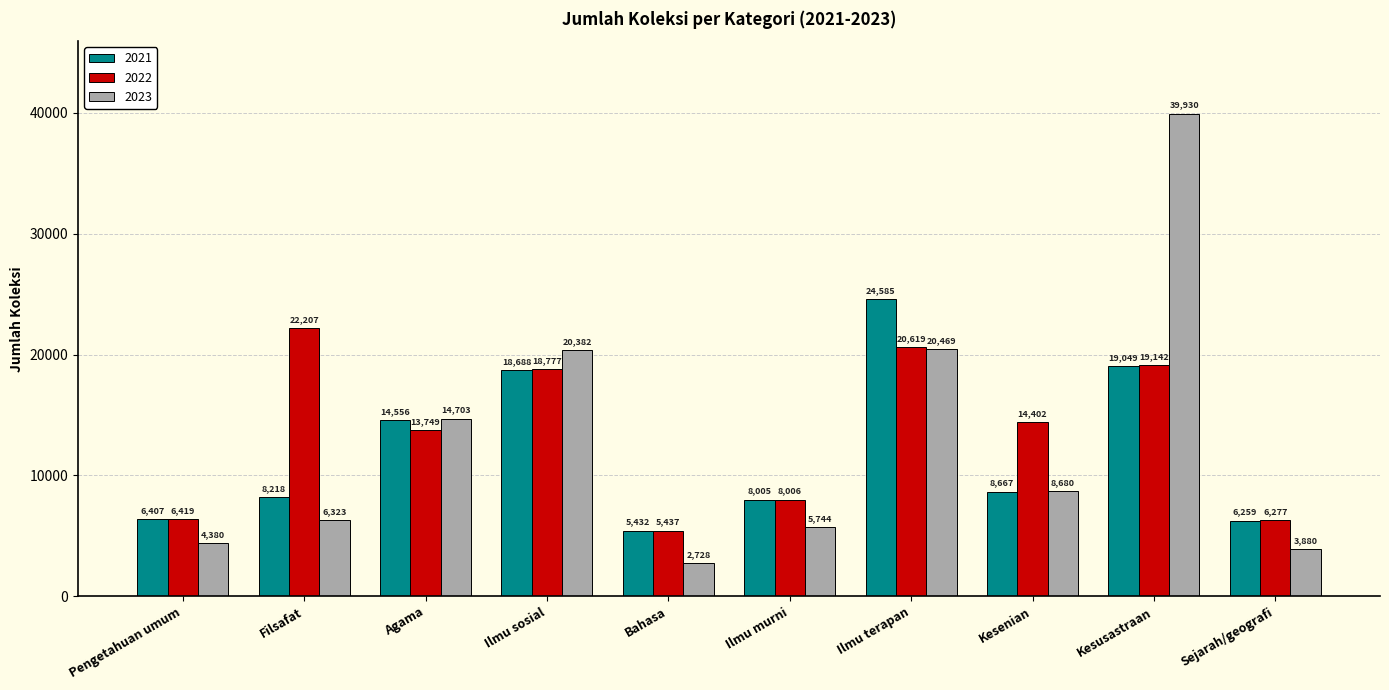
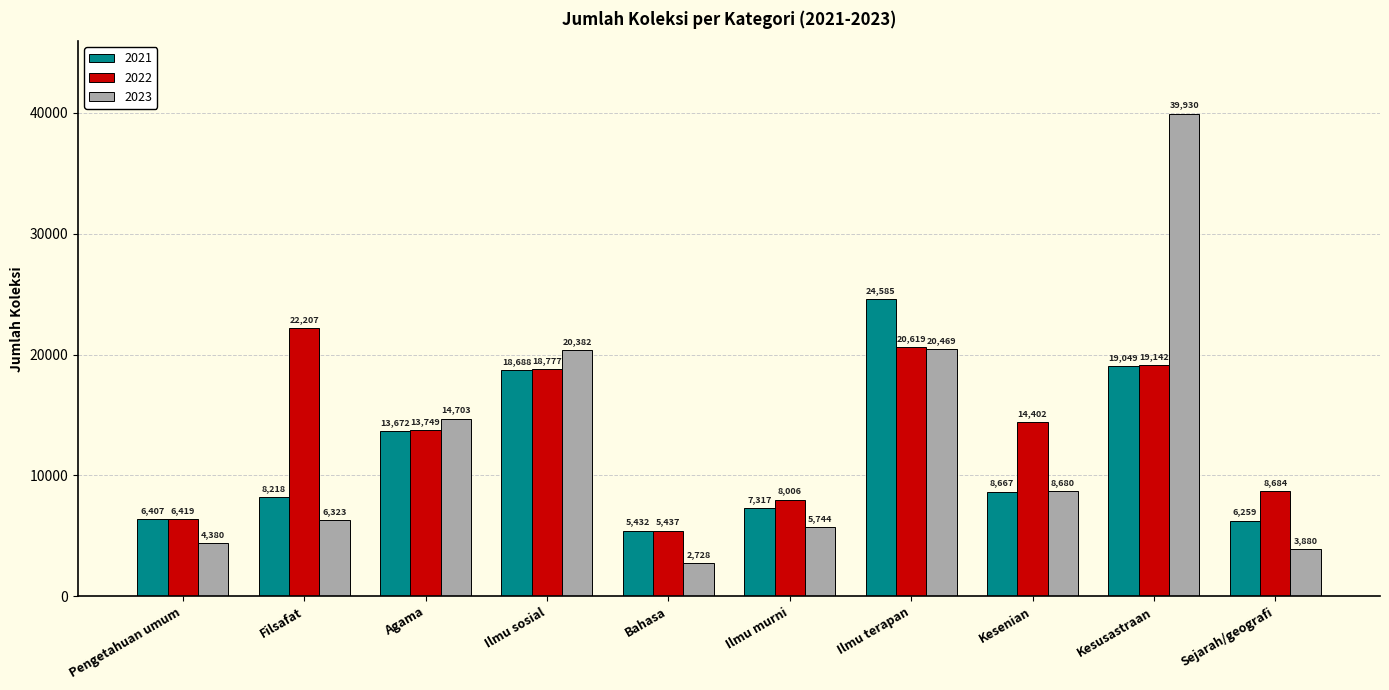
  {
    "2021": {
      "Pengetahuan umum": "6,407",
      "Filsafat": "8,218",
-     "Agama": "14,556",
+     "Agama": "13,672",
      "Ilmu sosial": "18,688",
      "Bahasa": "5,432",
-     "Ilmu murni": "8,005",
+     "Ilmu murni": "7,317",
      "Ilmu terapan": "24,585",
      "Kesenian": "8,667",
      "Kesusastraan": "19,049",
      "Sejarah/geografi": "6,259"
    },
    "2022": {
      "Pengetahuan umum": "6,419",
      "Filsafat": "22,207",
      "Agama": "13,749",
      "Ilmu sosial": "18,777",
      "Bahasa": "5,437",
      "Ilmu murni": "8,006",
      "Ilmu terapan": "20,619",
      "Kesenian": "14,402",
      "Kesusastraan": "19,142",
-     "Sejarah/geografi": "6,277"
+     "Sejarah/geografi": "8,684"
    },
    "2023": {
      "Pengetahuan umum": "4,380",
      "Filsafat": "6,323",
      "Agama": "14,703",
      "Ilmu sosial": "20,382",
      "Bahasa": "2,728",
      "Ilmu murni": "5,744",
      "Ilmu terapan": "20,469",
      "Kesenian": "8,680",
      "Kesusastraan": "39,930",
      "Sejarah/geografi": "3,880"
    }
  }
